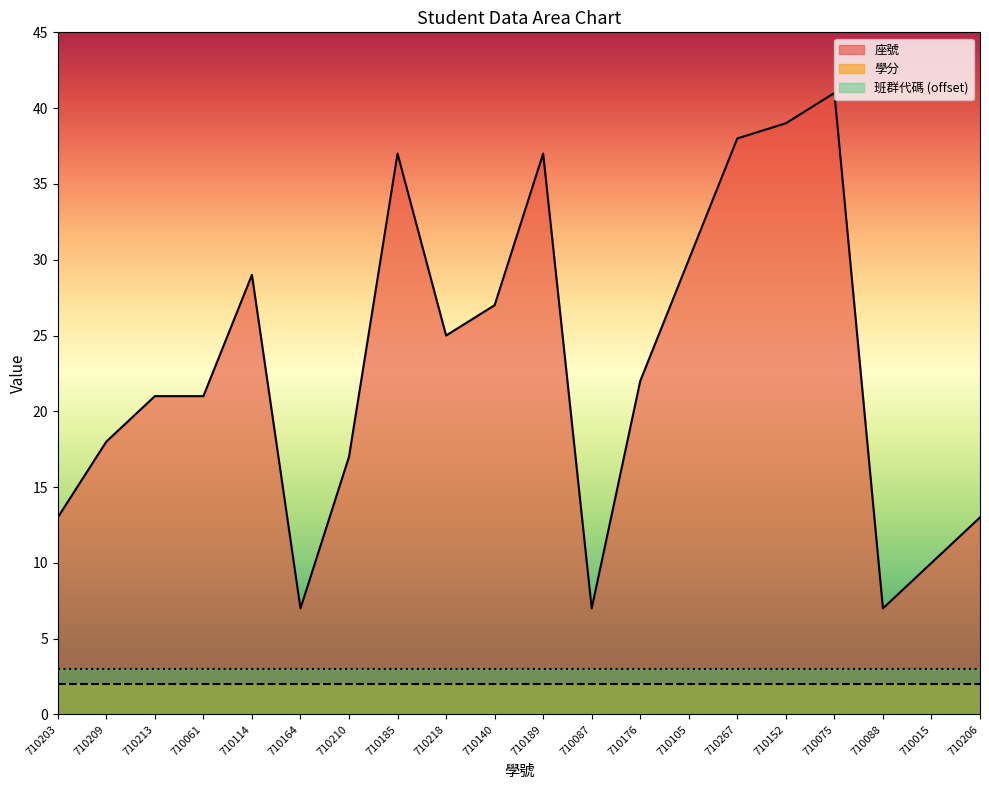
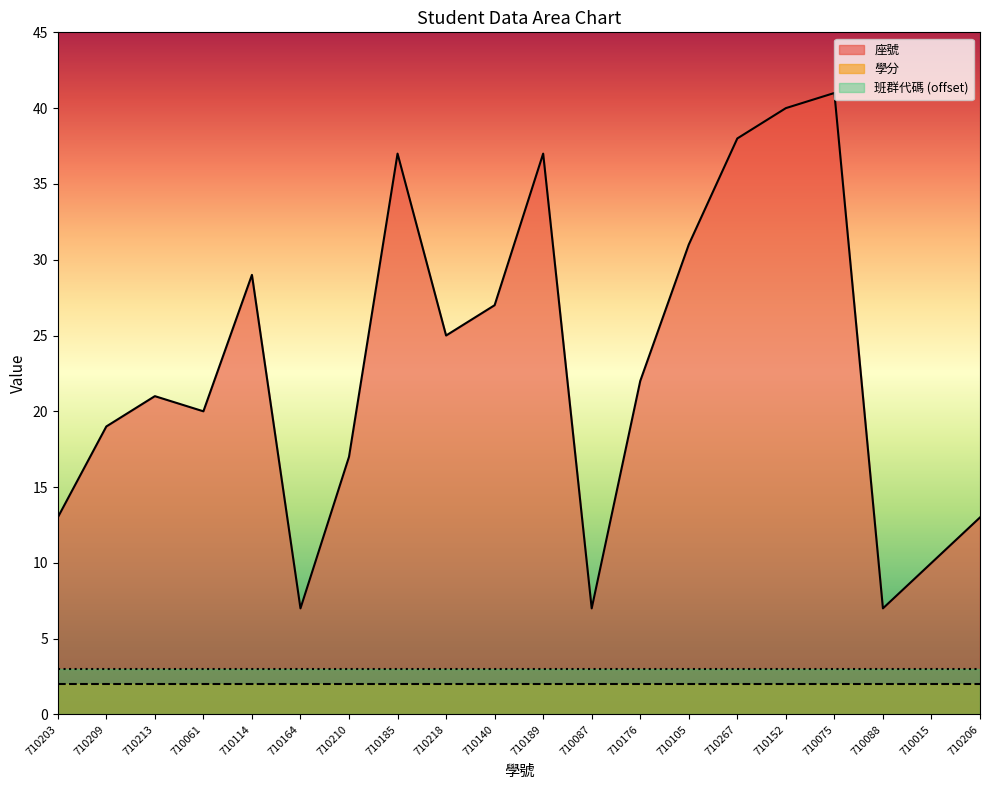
  {
    "座號": {
      "710203": 13,
-     "710209": 18,
+     "710209": 19,
      "710213": 21,
-     "710061": 21,
+     "710061": 20,
      "710114": 29,
      "710164": 7,
      "710210": 17,
      "710185": 37,
      "710218": 25,
      "710140": 27,
      "710189": 37,
      "710087": 7,
      "710176": 22,
-     "710105": 30,
+     "710105": 31,
      "710267": 38,
-     "710152": 39,
+     "710152": 40,
      "710088": 7,
      "710015": 10,
      "710206": 13
    },
    "學分": {
      "710203": 2,
      "710209": 2,
      "710213": 2,
      "710061": 2,
      "710114": 2,
      "710164": 2,
      "710210": 2,
      "710185": 2,
      "710218": 2,
      "710140": 2,
      "710189": 2,
      "710087": 2,
      "710176": 2,
      "710105": 2,
      "710267": 2,
      "710152": 2,
      "710075": 2,
      "710088": 2,
      "710015": 2,
      "710206": 2
    },
    "班群代碼 (offset)": {
      "710203": 3,
      "710209": 3,
      "710213": 3,
      "710061": 3,
      "710114": 3,
      "710164": 3,
      "710210": 3,
      "710185": 3,
      "710218": 3,
      "710140": 3,
      "710189": 3,
      "710087": 3,
      "710176": 3,
      "710105": 3,
      "710267": 3,
      "710152": 3,
      "710075": 3,
      "710088": 3,
      "710015": 3,
      "710206": 3
    }
  }
